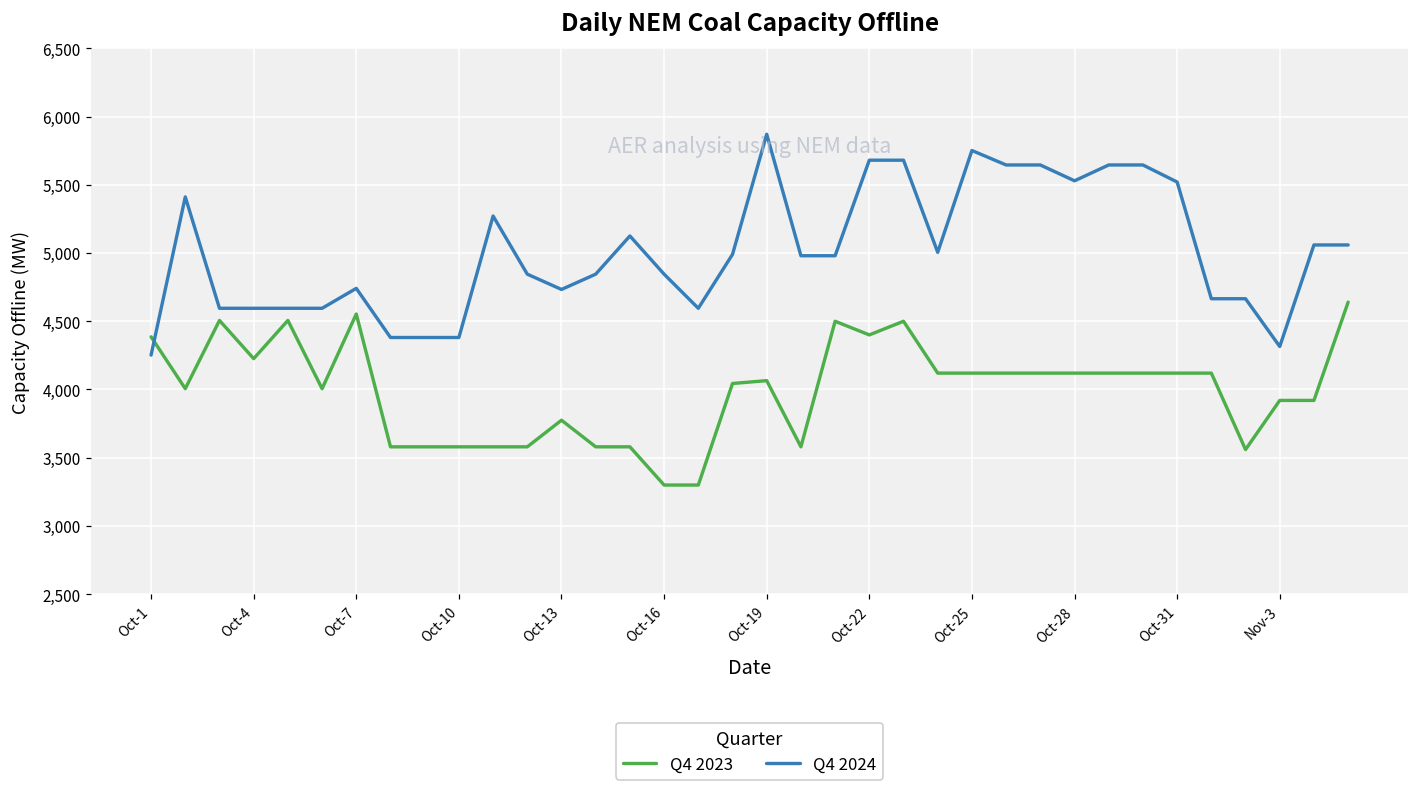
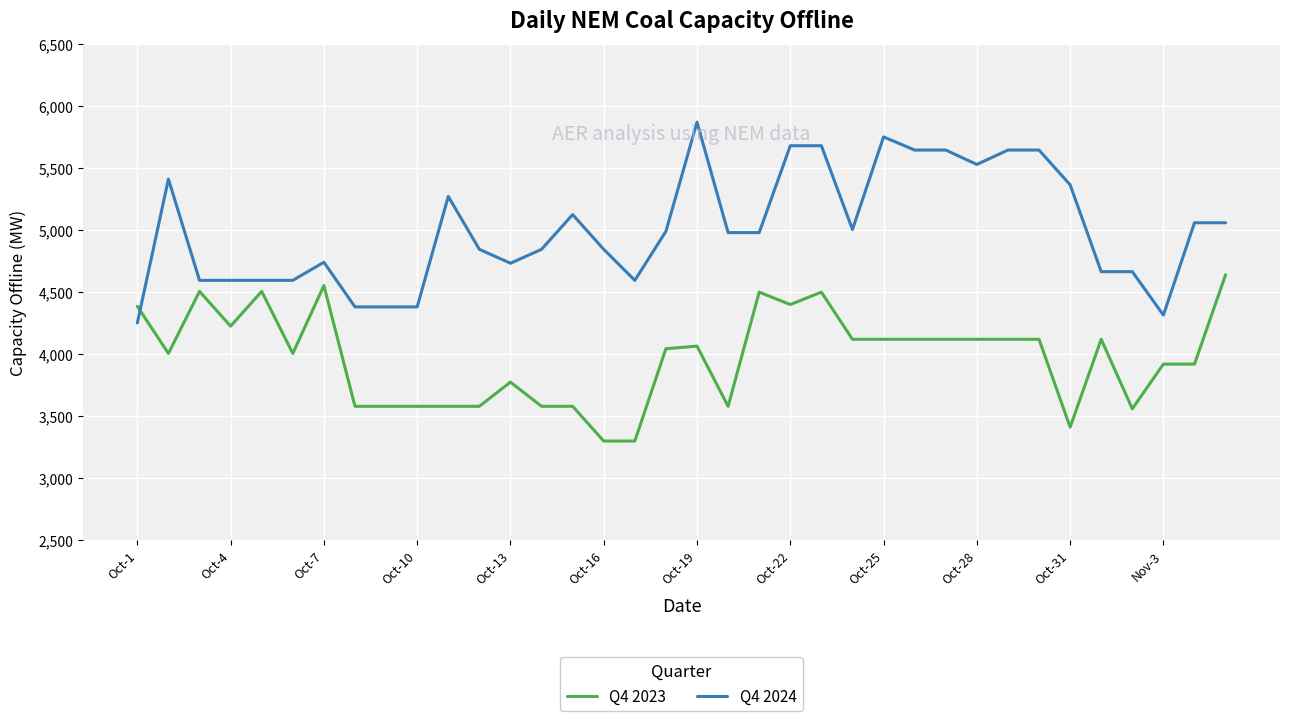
  {
    "Q4 2023": {
      "Oct-1": "4,390",
      "Oct-4": "4,230",
      "Oct-7": "4,550",
      "Oct-10": "3,580",
      "Oct-13": "3,780",
      "Oct-16": "3,300",
      "Oct-19": "4,070",
      "Oct-22": "4,400",
      "Oct-25": "4,120",
      "Oct-28": "4,120",
-     "Oct-31": "4,120",
+     "Oct-31": "3,410",
      "Nov-3": "3,920"
    },
    "Q4 2024": {
      "Oct-1": "4,250",
      "Oct-4": "4,600",
      "Oct-7": "4,740",
      "Oct-10": "4,380",
      "Oct-13": "4,730",
      "Oct-16": "4,850",
      "Oct-19": "5,870",
      "Oct-22": "5,680",
      "Oct-25": "5,750",
      "Oct-28": "5,530",
-     "Oct-31": "5,520",
+     "Oct-31": "5,370",
      "Nov-3": "4,320"
    }
  }
